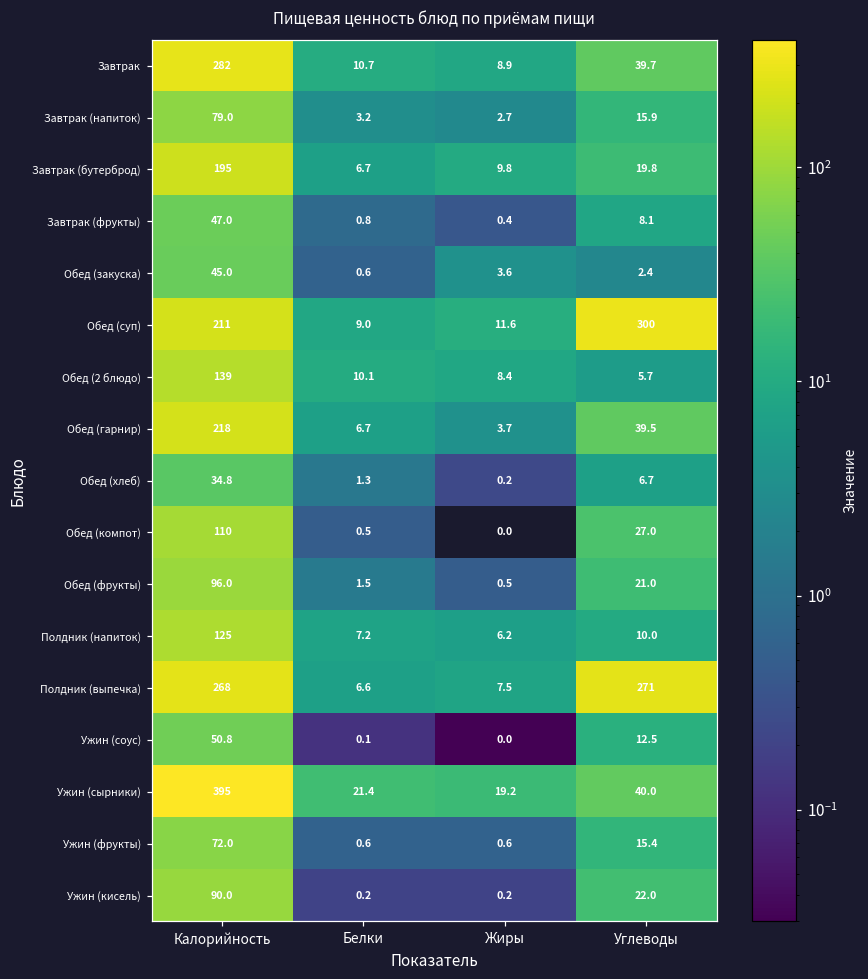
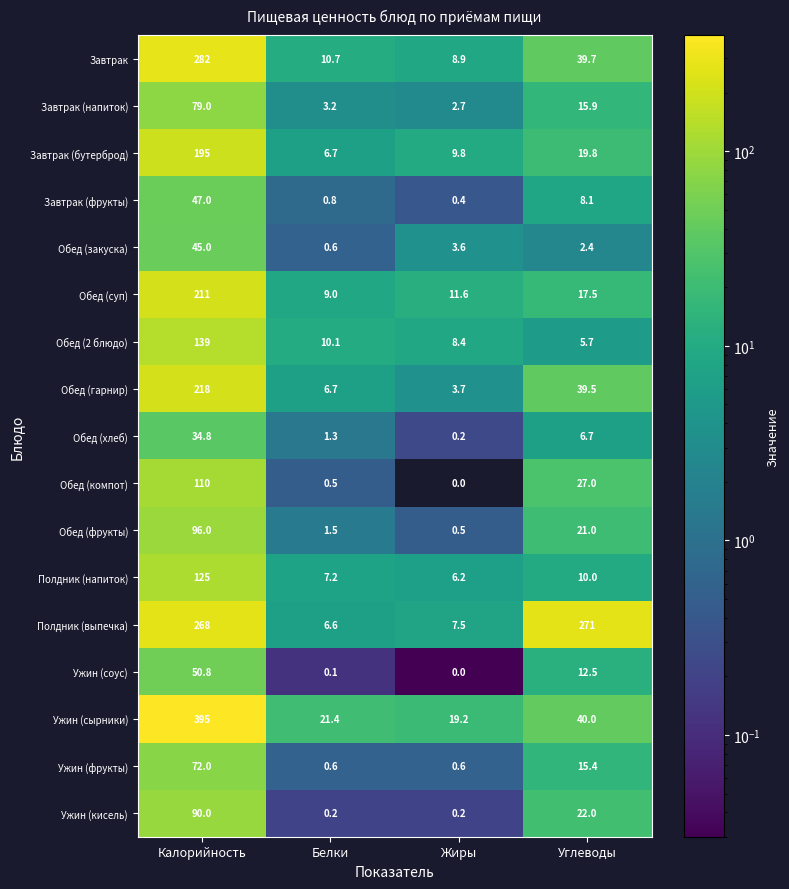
  {
    "Завтрак": {
      "Калорийность": 282,
      "Белки": 10.7,
      "Жиры": 8.9,
      "Углеводы": 39.7
    },
    "Завтрак (напиток)": {
      "Калорийность": 79.0,
      "Белки": 3.2,
      "Жиры": 2.7,
      "Углеводы": 15.9
    },
    "Завтрак (бутерброд)": {
      "Калорийность": 195,
      "Белки": 6.7,
      "Жиры": 9.8,
      "Углеводы": 19.8
    },
    "Завтрак (фрукты)": {
      "Калорийность": 47.0,
      "Белки": 0.8,
      "Жиры": 0.4,
      "Углеводы": 8.1
    },
    "Обед (закуска)": {
      "Калорийность": 45.0,
      "Белки": 0.6,
      "Жиры": 3.6,
      "Углеводы": 2.4
    },
    "Обед (суп)": {
      "Калорийность": 211,
      "Белки": 9.0,
      "Жиры": 11.6,
-     "Углеводы": 300
+     "Углеводы": 17.5
    },
    "Обед (2 блюдо)": {
      "Калорийность": 139,
      "Белки": 10.1,
      "Жиры": 8.4,
      "Углеводы": 5.7
    },
    "Обед (гарнир)": {
      "Калорийность": 218,
      "Белки": 6.7,
      "Жиры": 3.7,
      "Углеводы": 39.5
    },
    "Обед (хлеб)": {
      "Калорийность": 34.8,
      "Белки": 1.3,
      "Жиры": 0.2,
      "Углеводы": 6.7
    },
    "Обед (компот)": {
      "Калорийность": 110,
      "Белки": 0.5,
      "Жиры": 0.0,
      "Углеводы": 27.0
    },
    "Обед (фрукты)": {
      "Калорийность": 96.0,
      "Белки": 1.5,
      "Жиры": 0.5,
      "Углеводы": 21.0
    },
    "Полдник (напиток)": {
      "Калорийность": 125,
      "Белки": 7.2,
      "Жиры": 6.2,
      "Углеводы": 10.0
    },
    "Полдник (выпечка)": {
      "Калорийность": 268,
      "Белки": 6.6,
      "Жиры": 7.5,
      "Углеводы": 271
    },
    "Ужин (соус)": {
      "Калорийность": 50.8,
      "Белки": 0.1,
      "Жиры": 0.0,
      "Углеводы": 12.5
    },
    "Ужин (сырники)": {
      "Калорийность": 395,
      "Белки": 21.4,
      "Жиры": 19.2,
      "Углеводы": 40.0
    },
    "Ужин (фрукты)": {
      "Калорийность": 72.0,
      "Белки": 0.6,
      "Жиры": 0.6,
      "Углеводы": 15.4
    },
    "Ужин (кисель)": {
      "Калорийность": 90.0,
      "Белки": 0.2,
      "Жиры": 0.2,
      "Углеводы": 22.0
    }
  }
